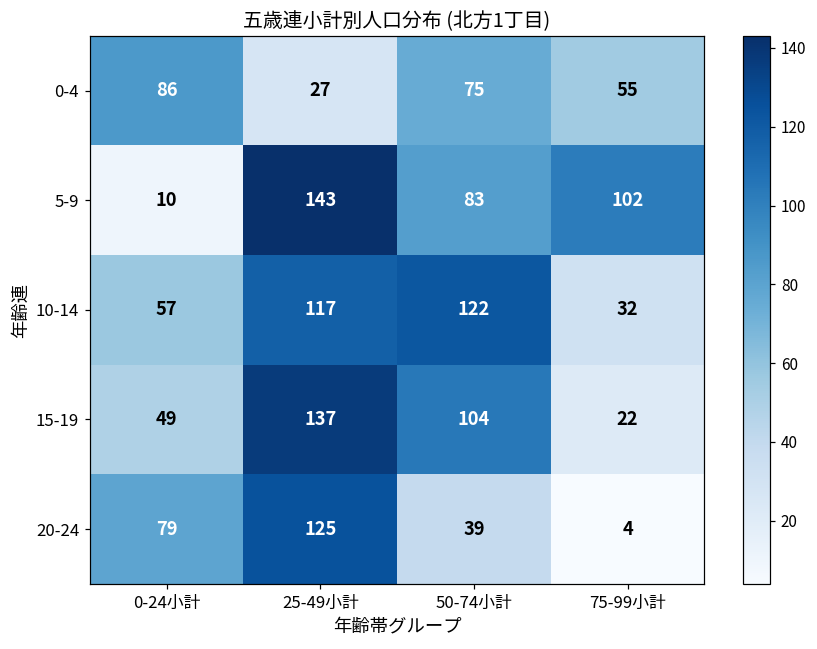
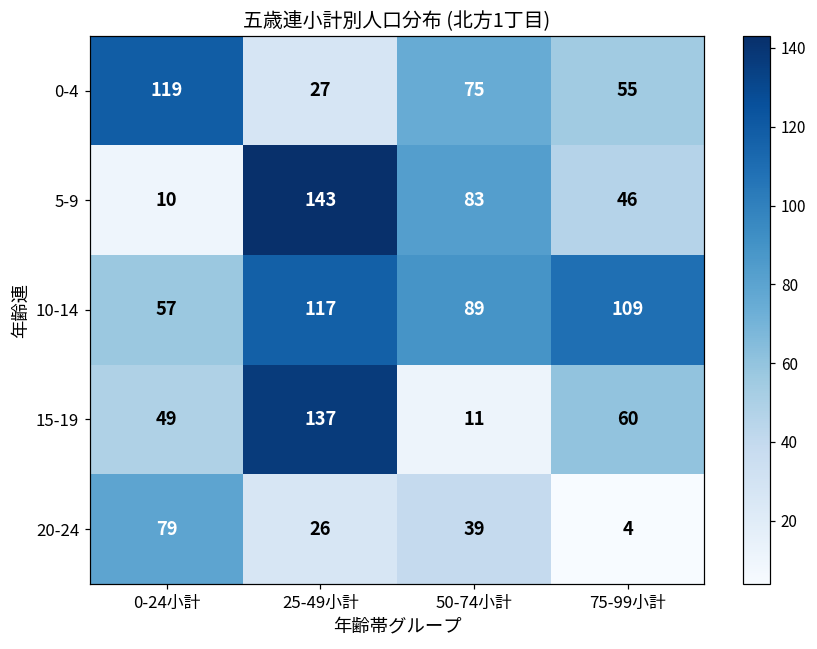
  {
    "0-4": {
-     "0-24小計": 86,
+     "0-24小計": 119,
      "25-49小計": 27,
      "50-74小計": 75,
      "75-99小計": 55
    },
    "5-9": {
      "0-24小計": 10,
      "25-49小計": 143,
      "50-74小計": 83,
-     "75-99小計": 102
+     "75-99小計": 46
    },
    "10-14": {
      "0-24小計": 57,
      "25-49小計": 117,
-     "50-74小計": 122,
-     "75-99小計": 32
+     "50-74小計": 89,
+     "75-99小計": 109
    },
    "15-19": {
      "0-24小計": 49,
      "25-49小計": 137,
-     "50-74小計": 104,
-     "75-99小計": 22
+     "50-74小計": 11,
+     "75-99小計": 60
    },
    "20-24": {
      "0-24小計": 79,
-     "25-49小計": 125,
+     "25-49小計": 26,
      "50-74小計": 39,
      "75-99小計": 4
    }
  }
